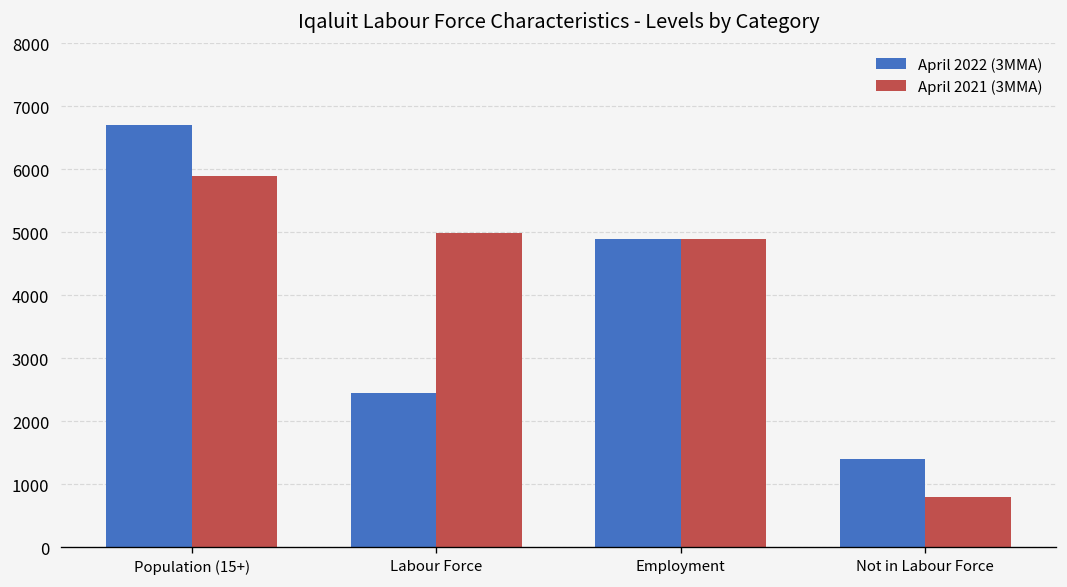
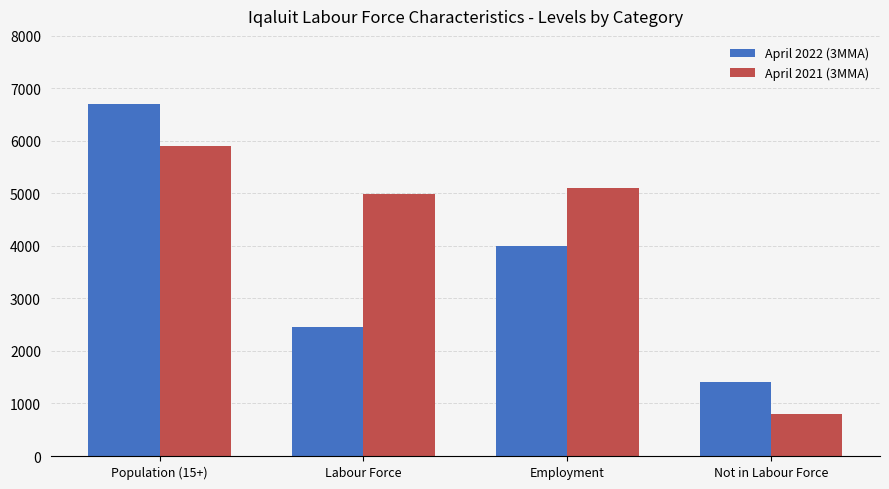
  {
    "April 2022 (3MMA)": {
      "Population (15+)": 6700,
      "Labour Force": 2500,
-     "Employment": 4900,
+     "Employment": 4000,
      "Not in Labour Force": 1400
    },
    "April 2021 (3MMA)": {
      "Population (15+)": 5900,
      "Labour Force": 5000,
-     "Employment": 4900,
+     "Employment": 5100,
      "Not in Labour Force": 800
    }
  }
